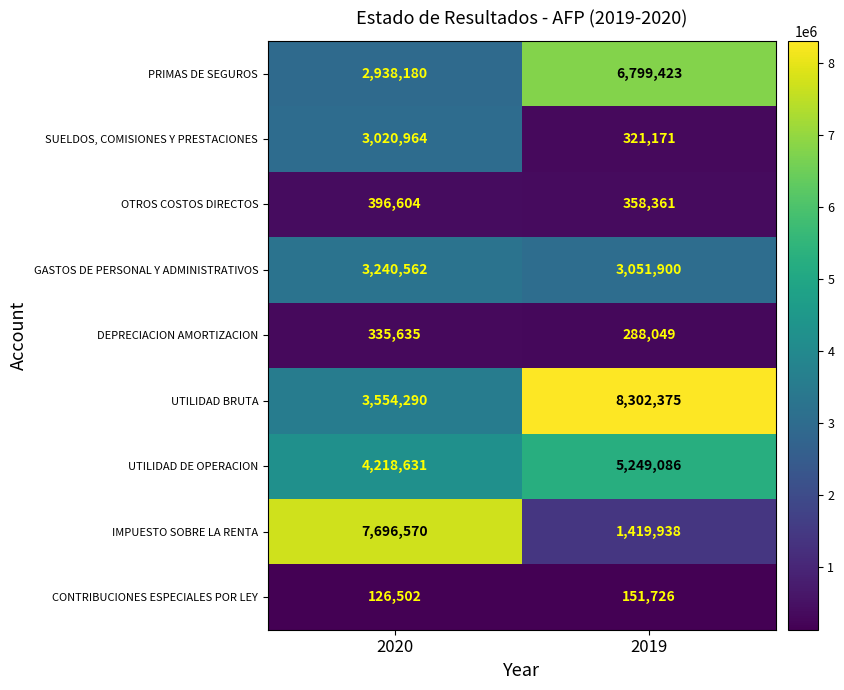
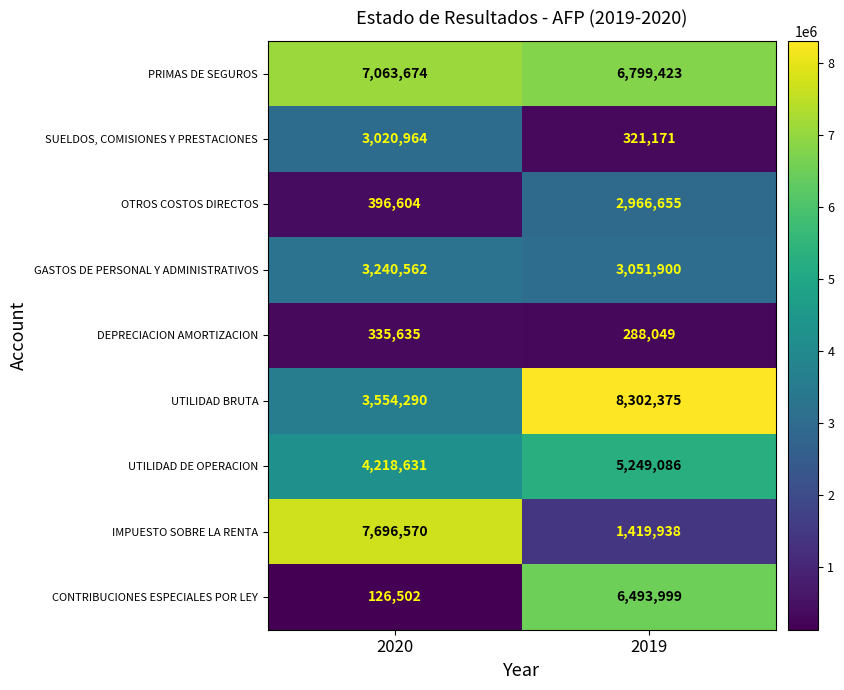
  {
    "PRIMAS DE SEGUROS": {
-     "2020": "2,938,180",
+     "2020": "7,063,674",
      "2019": "6,799,423"
    },
    "SUELDOS, COMISIONES Y PRESTACIONES": {
      "2020": "3,020,964",
      "2019": "321,171"
    },
    "OTROS COSTOS DIRECTOS": {
      "2020": "396,604",
-     "2019": "358,361"
+     "2019": "2,966,655"
    },
    "GASTOS DE PERSONAL Y ADMINISTRATIVOS": {
      "2020": "3,240,562",
      "2019": "3,051,900"
    },
    "DEPRECIACION AMORTIZACION": {
      "2020": "335,635",
      "2019": "288,049"
    },
    "UTILIDAD BRUTA": {
      "2020": "3,554,290",
      "2019": "8,302,375"
    },
    "UTILIDAD DE OPERACION": {
      "2020": "4,218,631",
      "2019": "5,249,086"
    },
    "IMPUESTO SOBRE LA RENTA": {
      "2020": "7,696,570",
      "2019": "1,419,938"
    },
    "CONTRIBUCIONES ESPECIALES POR LEY": {
      "2020": "126,502",
-     "2019": "151,726"
+     "2019": "6,493,999"
    }
  }
